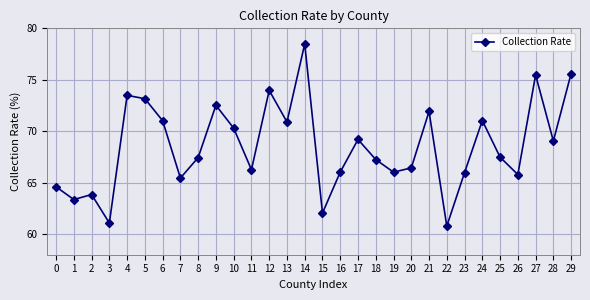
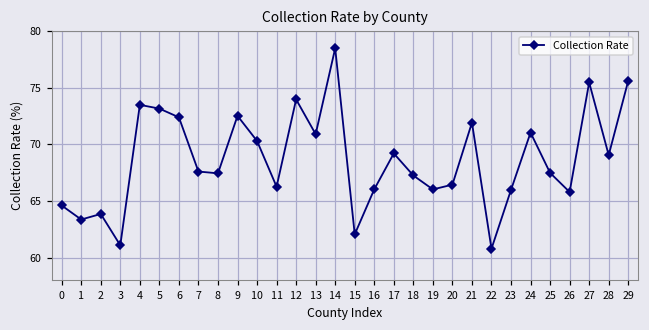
  {
    "0": 64.6,
    "1": 63.4,
    "2": 63.8,
    "3": 61.1,
    "4": 73.5,
    "5": 73.2,
-   "6": 71.0,
-   "7": 65.5,
+   "6": 72.4,
+   "7": 67.6,
    "8": 67.4,
    "9": 72.5,
    "10": 70.3,
    "11": 66.3,
    "12": 74.0,
    "13": 70.9,
    "14": 78.5,
    "15": 62.1,
    "16": 66.0,
    "17": 69.2,
    "18": 67.3,
    "19": 66.0,
    "20": 66.4,
    "21": 71.9,
    "22": 60.8,
    "23": 66.0,
    "24": 71.0,
    "25": 67.5,
    "26": 65.8,
    "27": 75.5,
    "28": 69.1,
    "29": 75.6
  }
